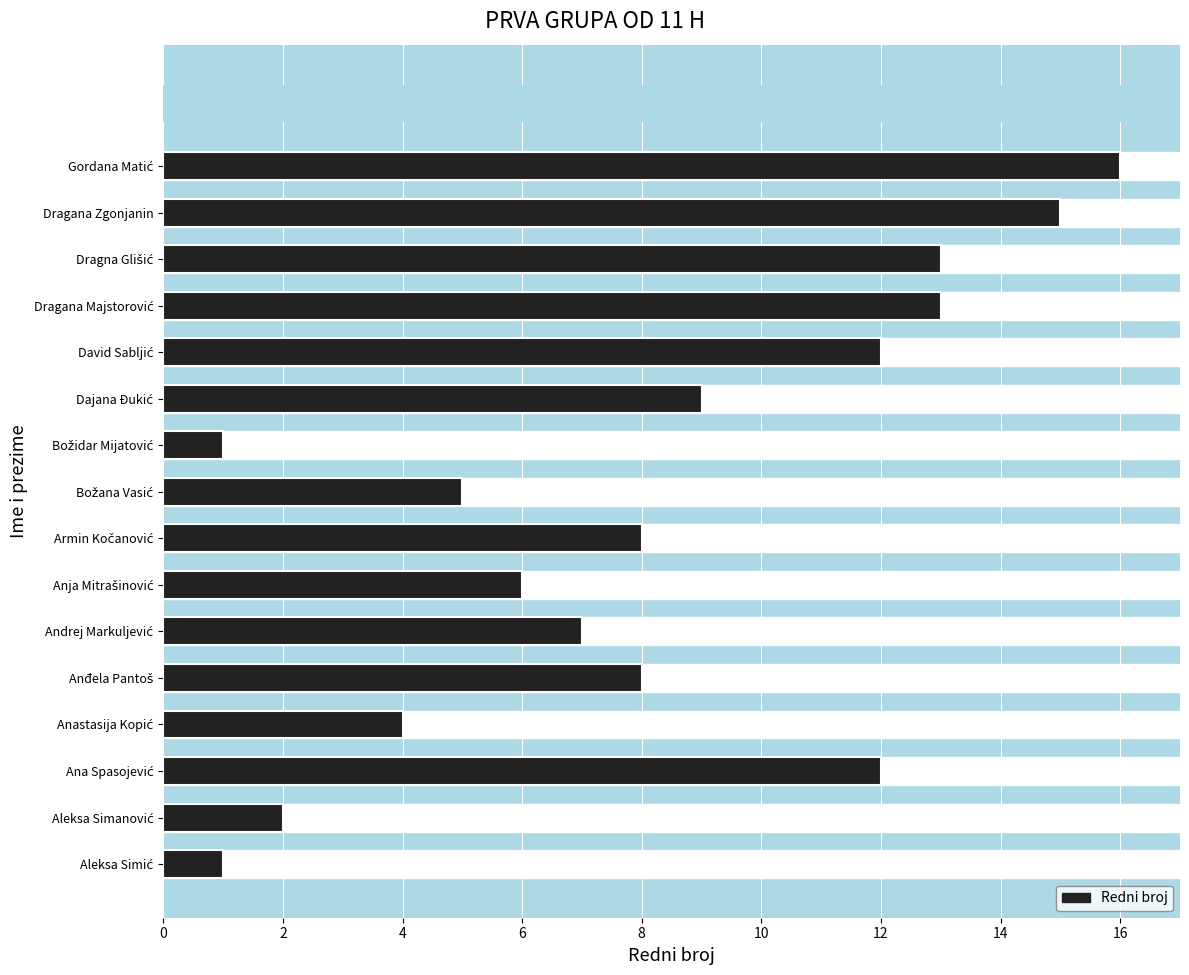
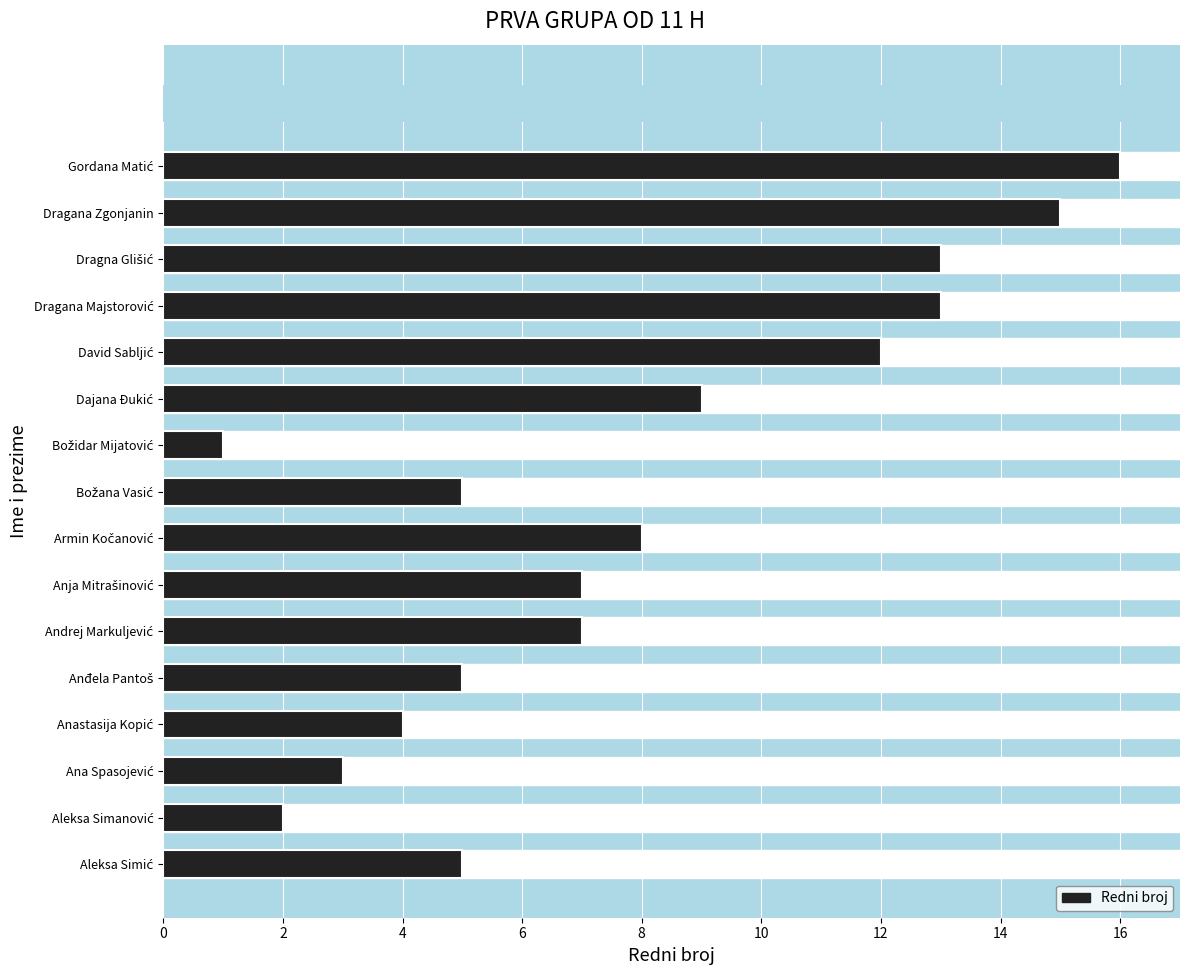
  {
    "Redni broj": {
-     "Anja Mitrašinović": 6,
-     "Anđela Pantoš": 8,
-     "Ana Spasojević": 12,
-     "Aleksa Simić": 1
+     "Anja Mitrašinović": 7,
+     "Anđela Pantoš": 5,
+     "Ana Spasojević": 3,
+     "Aleksa Simić": 5
    }
  }
